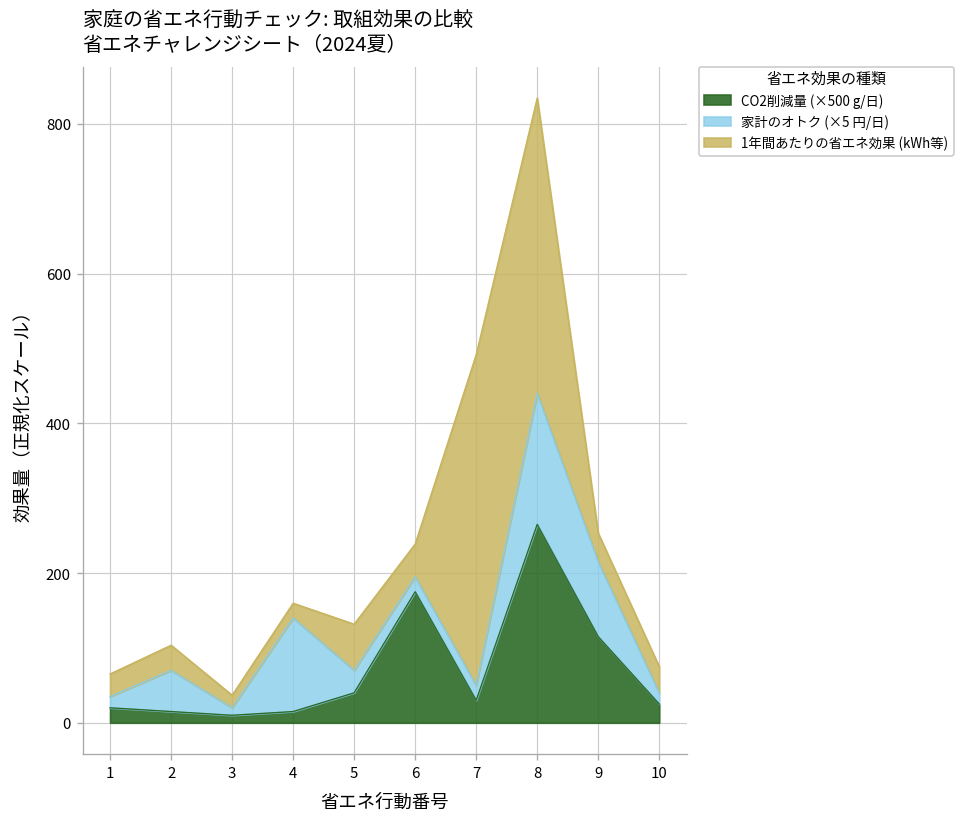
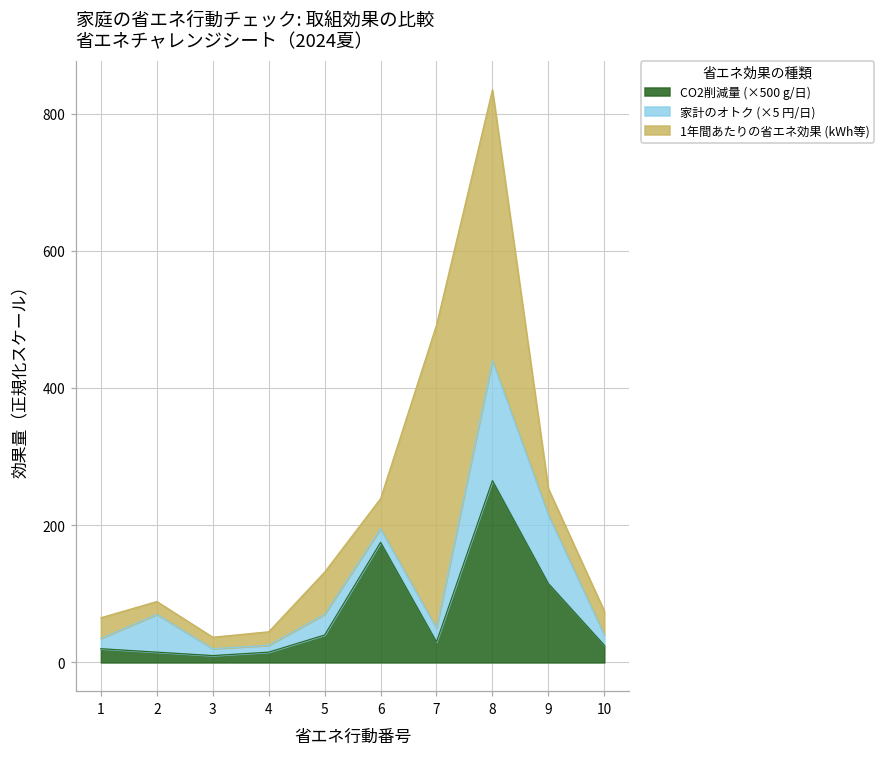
  {
    "CO2削減量 (×500 g/日)": {
      "1": 20,
      "2": 20,
      "3": 10,
      "4": 20,
      "5": 40,
      "6": 180,
      "7": 30,
      "8": 270,
      "9": 120,
      "10": 30
    },
    "家計のオトク (×5 円/日)": {
      "1": 20,
      "2": 60,
      "3": 10,
-     "4": 130,
+     "4": 10,
      "5": 30,
      "6": 20,
      "7": 20,
      "8": 180,
      "9": 100,
      "10": 20
    },
    "1年間あたりの省エネ効果 (kWh等)": {
      "1": 30,
-     "2": 30,
+     "2": 20,
      "3": 20,
      "4": 20,
      "5": 60,
      "6": 40,
      "7": 440,
      "8": 390,
      "9": 40,
      "10": 30
    }
  }
